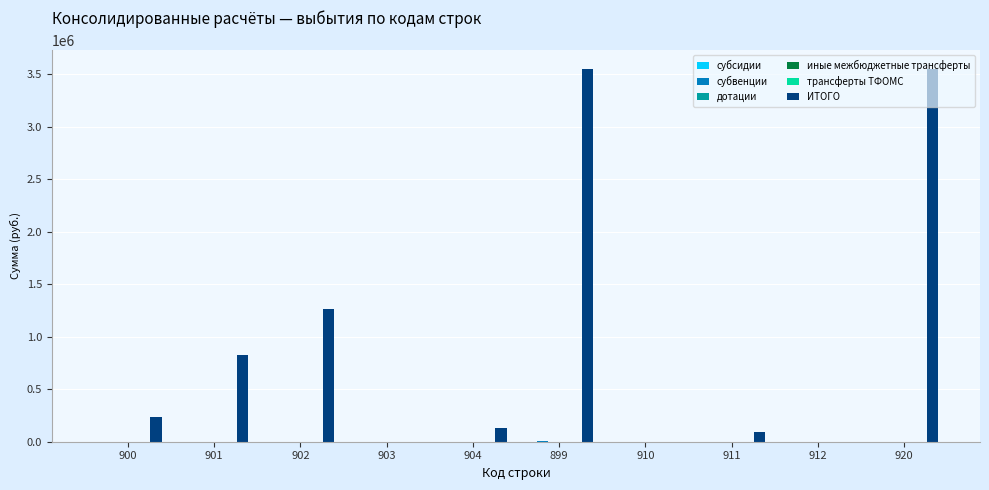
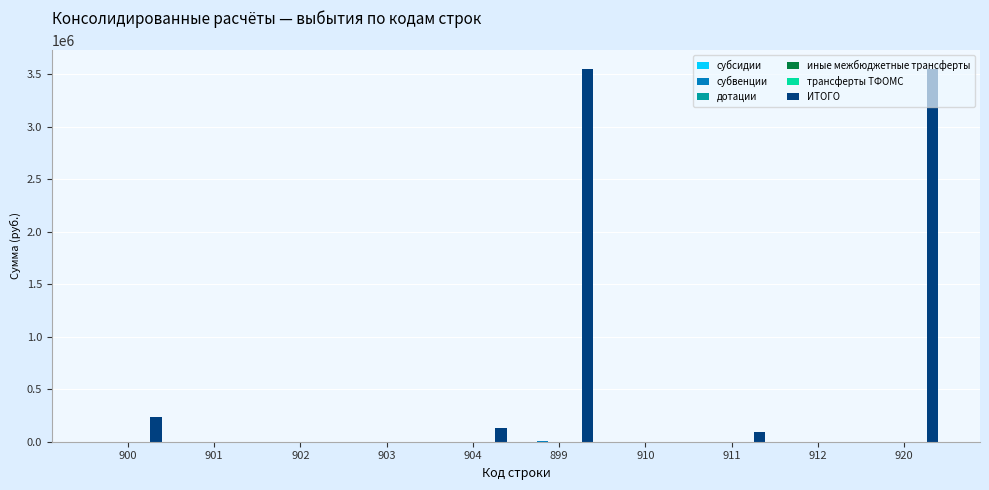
  {
    "субсидии": {
      "900": 0,
      "901": 0,
      "902": 0,
      "903": 0,
      "904": 0,
      "899": 0,
      "910": 0,
      "911": 0,
      "912": 0,
      "920": 0
    },
    "иные межбюджетные трансферты": {
      "900": 0,
      "901": 0,
      "902": 0,
      "903": 0,
      "904": 0,
      "899": 0,
      "910": 0,
      "911": 0,
      "912": 0,
      "920": 0
    },
    "трансферты ТФОМС": {
      "900": 0,
      "901": 0,
      "902": 0,
      "903": 0,
      "904": 0,
      "899": 0,
      "910": 0,
      "911": 0,
      "912": 0,
      "920": 0
    },
    "ИТОГО": {
      "900": 230000,
-     "901": 830000,
-     "902": 1270000,
+     "901": 0,
+     "902": 0,
      "903": 0,
      "904": 130000,
      "899": 3550000,
      "910": 0,
      "911": 90000,
      "912": 0
    }
  }
